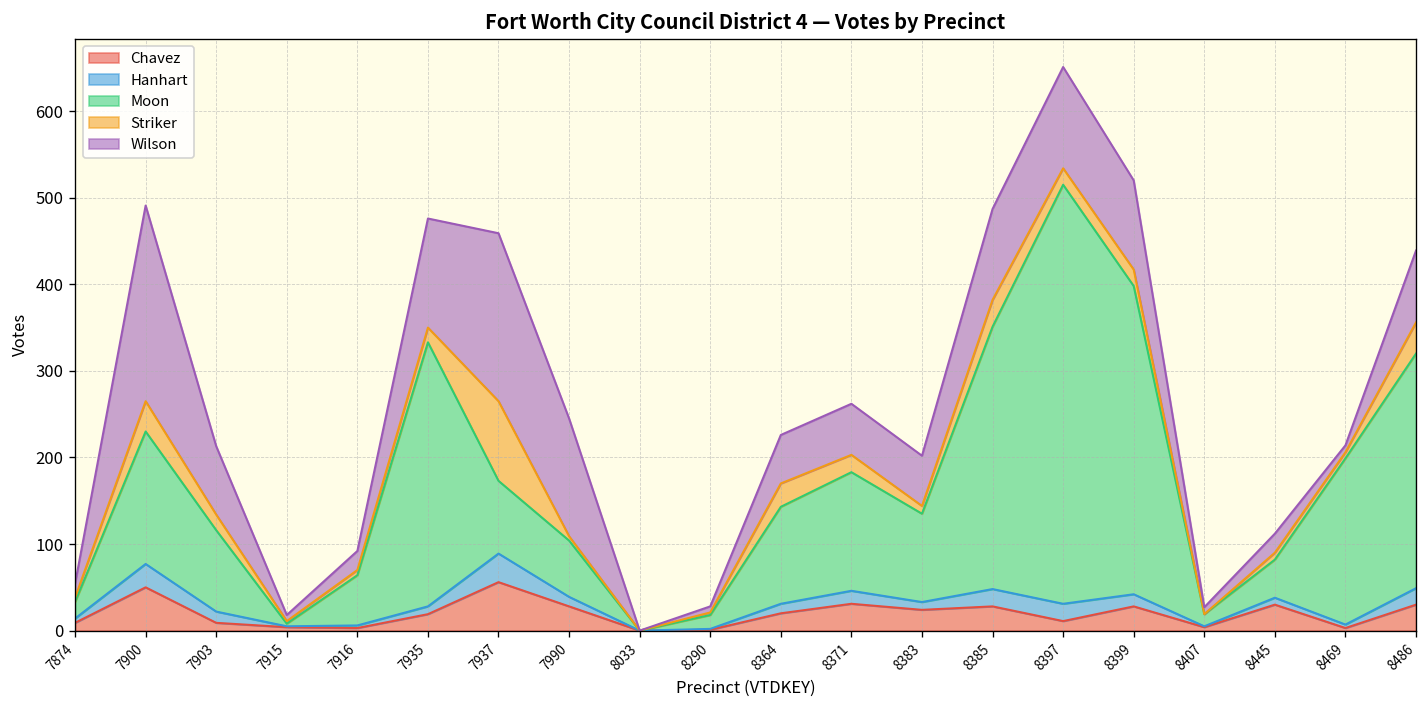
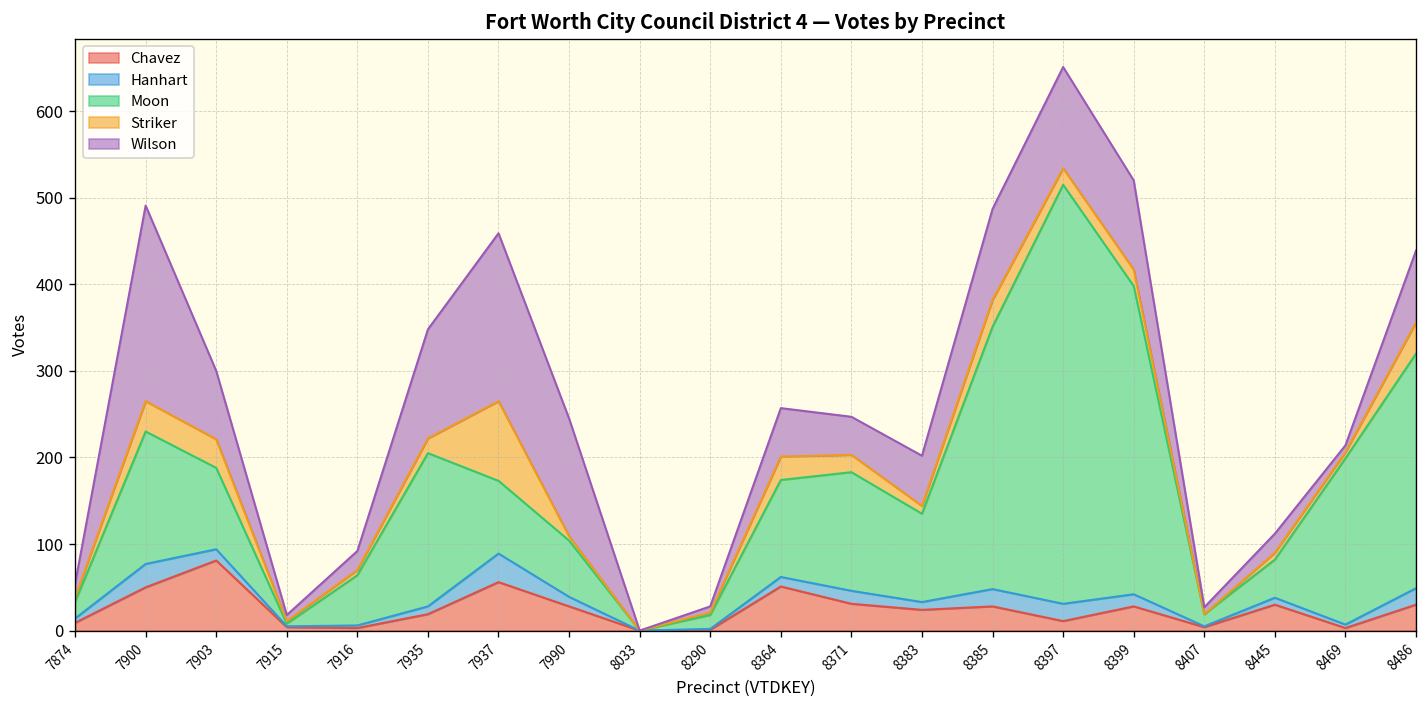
  {
    "Chavez": {
      "7874": 10,
      "7900": 50,
-     "7903": 10,
+     "7903": 80,
      "7935": 20,
      "7937": 60,
      "7990": 30,
-     "8364": 20,
+     "8364": 50,
      "8371": 30,
      "8383": 20,
      "8385": 30,
      "8397": 10,
      "8399": 30,
      "8445": 30,
      "8469": 0,
      "8486": 30
    },
    "Hanhart": {
      "7874": 10,
      "7900": 30,
      "7903": 10,
      "7935": 10,
      "7937": 30,
      "7990": 10,
      "8364": 10,
      "8371": 20,
      "8383": 10,
      "8385": 20,
      "8397": 20,
      "8399": 10,
      "8445": 10,
      "8469": 0,
      "8486": 20
    },
    "Moon": {
      "7874": 20,
      "7900": 150,
      "7903": 90,
      "7916": 60,
-     "7935": 310,
+     "7935": 180,
      "7937": 80,
      "7990": 70,
      "8364": 110,
      "8371": 140,
      "8383": 100,
      "8385": 300,
      "8397": 480,
      "8399": 360,
      "8445": 40,
      "8469": 190,
      "8486": 270
    },
    "Striker": {
      "7874": 10,
      "7900": 40,
-     "7903": 20,
+     "7903": 30,
      "7916": 10,
      "7935": 20,
      "7937": 90,
      "7990": 10,
      "8364": 30,
      "8371": 20,
      "8383": 10,
      "8385": 30,
      "8397": 20,
      "8399": 20,
      "8445": 10,
      "8469": 10,
      "8486": 40
    },
    "Wilson": {
      "7874": 20,
      "7900": 230,
      "7903": 80,
      "7915": 10,
      "7916": 20,
      "7935": 130,
      "7937": 190,
      "7990": 140,
      "8290": 10,
      "8364": 60,
-     "8371": 60,
+     "8371": 40,
      "8383": 60,
      "8385": 110,
      "8397": 120,
      "8399": 100,
      "8407": 10,
      "8445": 20,
      "8469": 10,
      "8486": 80
    }
  }
